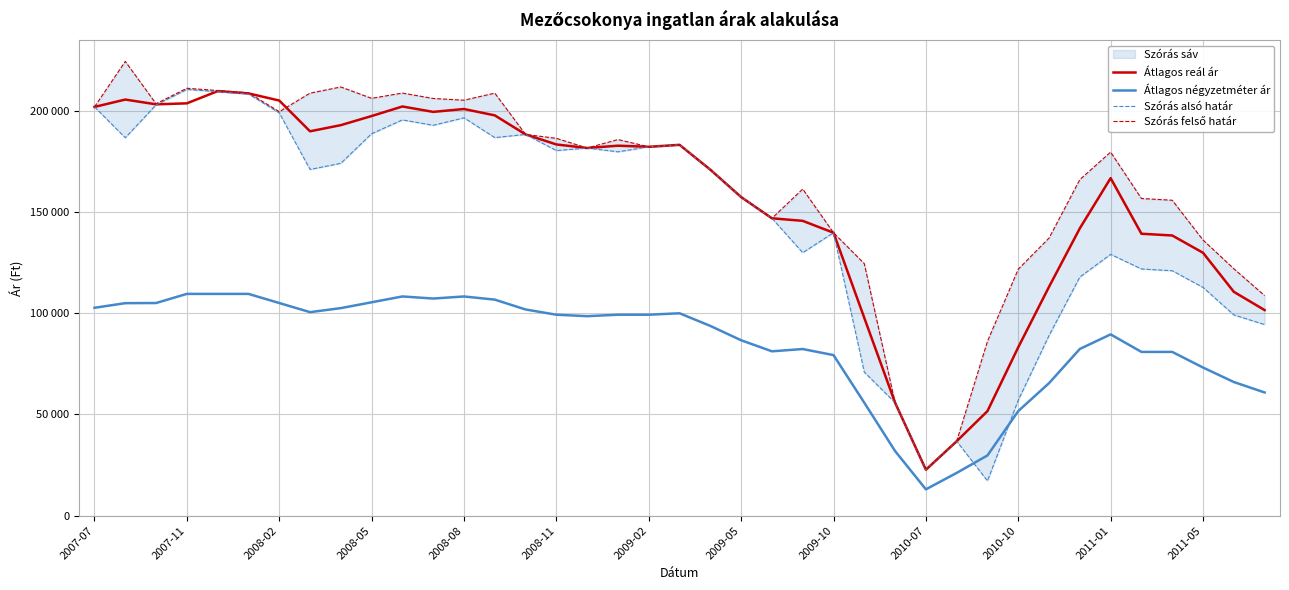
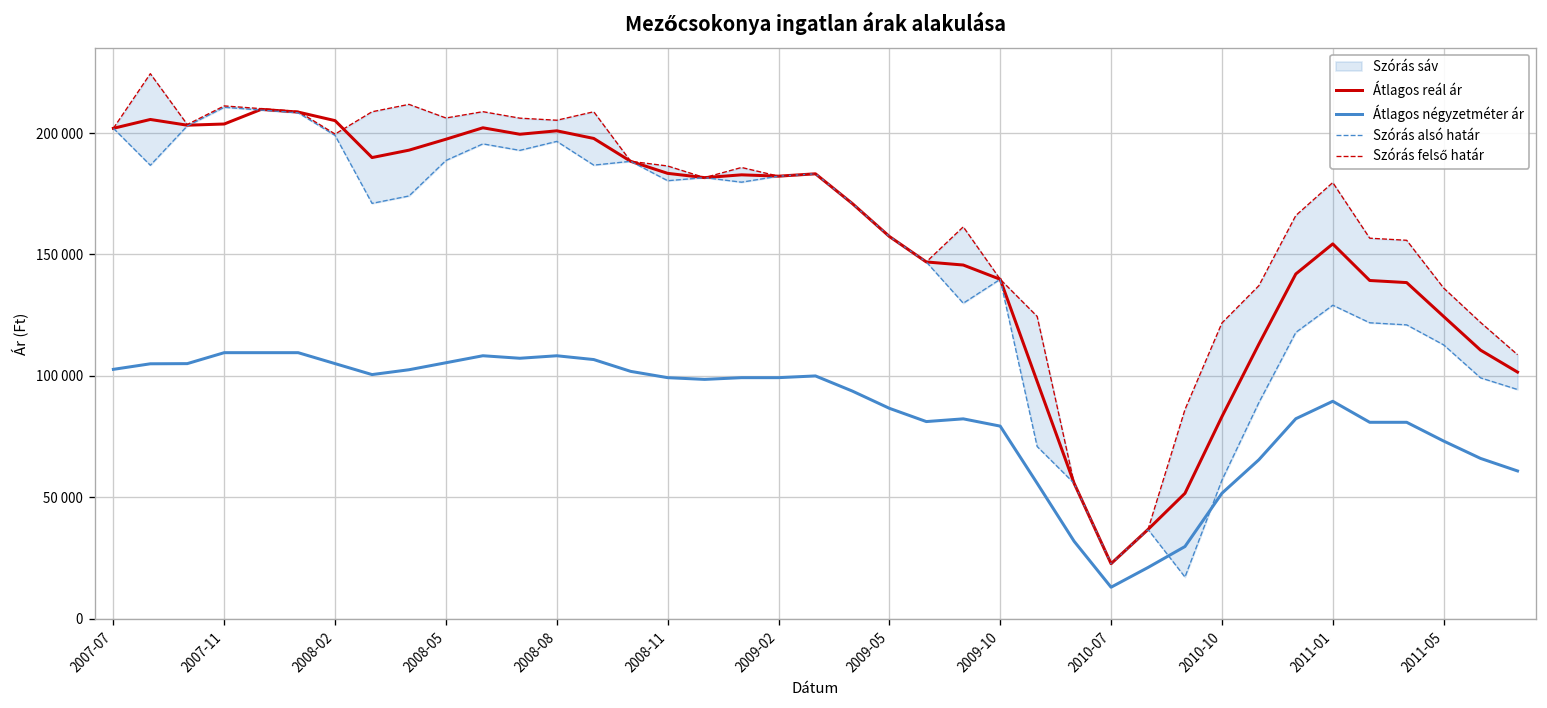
  {
    "Átlagos reál ár": {
      "2007-11": 204000,
      "2008-02": 205000,
      "2008-05": 197000,
      "2008-08": 201000,
      "2008-11": 183000,
      "2010-10": 83000,
-     "2011-01": 167000,
-     "2011-05": 130000
+     "2011-01": 154000,
+     "2011-05": 124000
    }
  }
